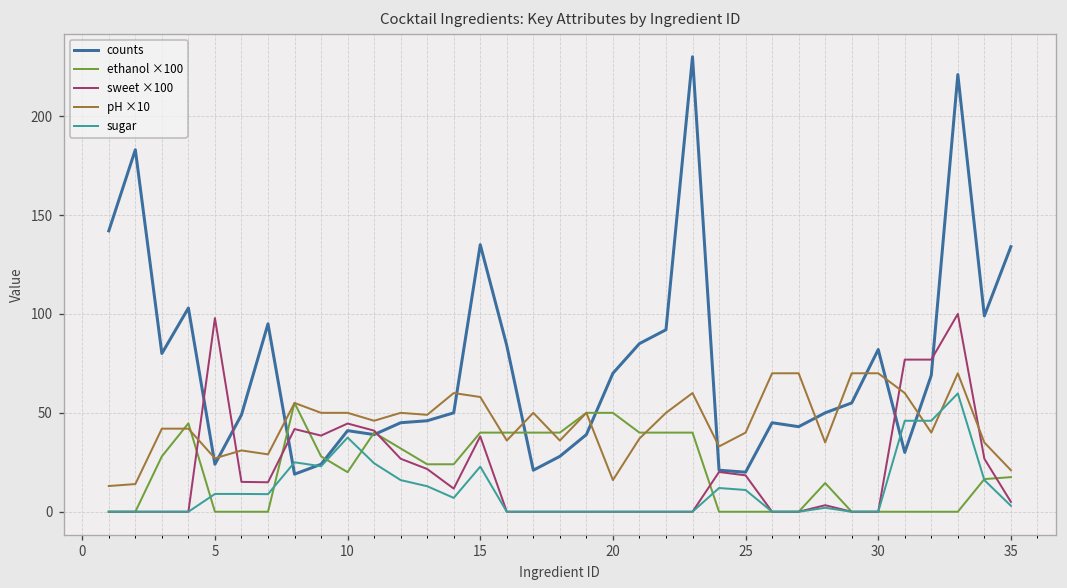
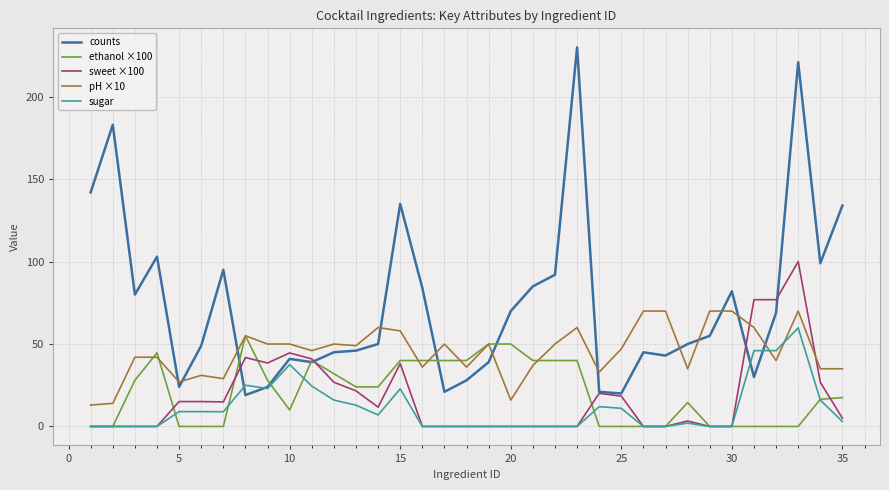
  {
    "ethanol ×100": {
      "5": 0,
-     "10": 20,
+     "10": 10,
      "15": 40,
      "20": 50,
      "25": 0,
      "35": 18
    },
    "sweet ×100": {
-     "5": 98,
+     "5": 15,
      "10": 45,
      "15": 38,
      "25": 18,
      "35": 5
    },
    "pH ×10": {
      "5": 27,
      "10": 50,
      "15": 58,
      "20": 16,
-     "25": 40,
+     "25": 47,
      "30": 70,
-     "35": 21
+     "35": 35
    }
  }
